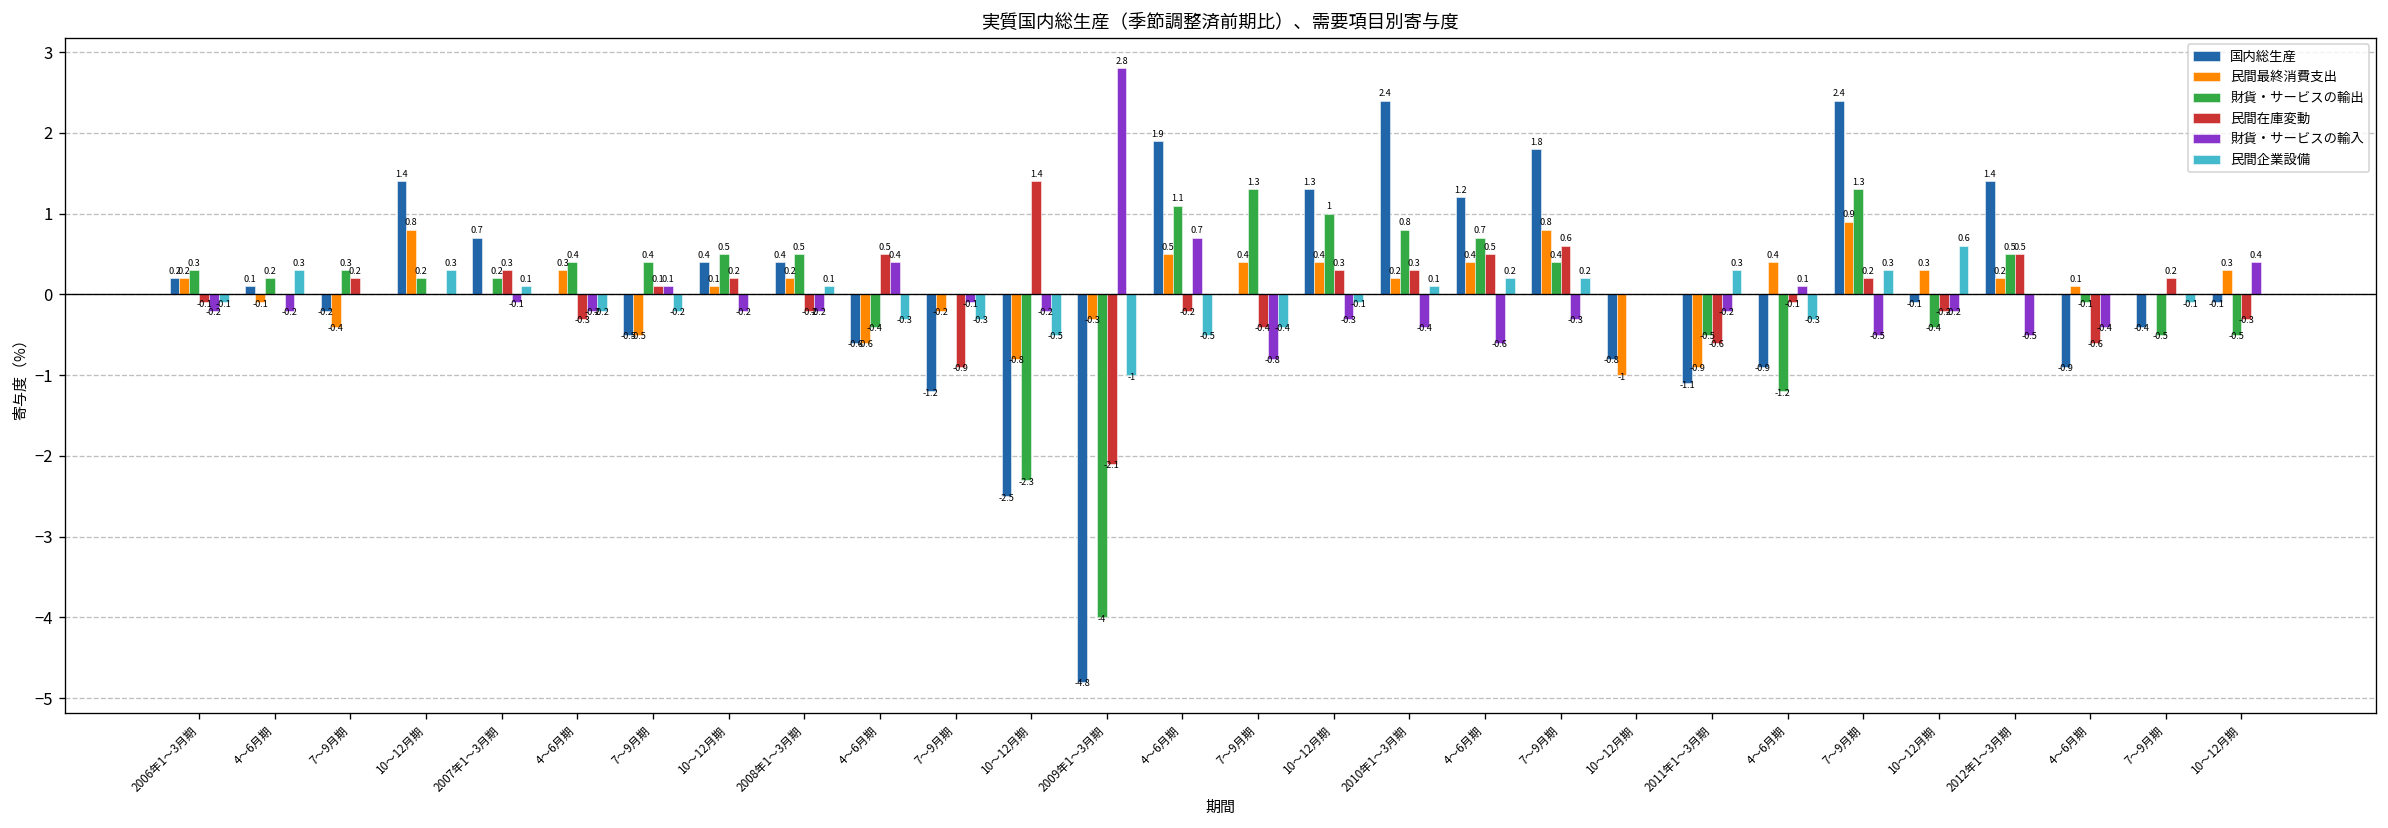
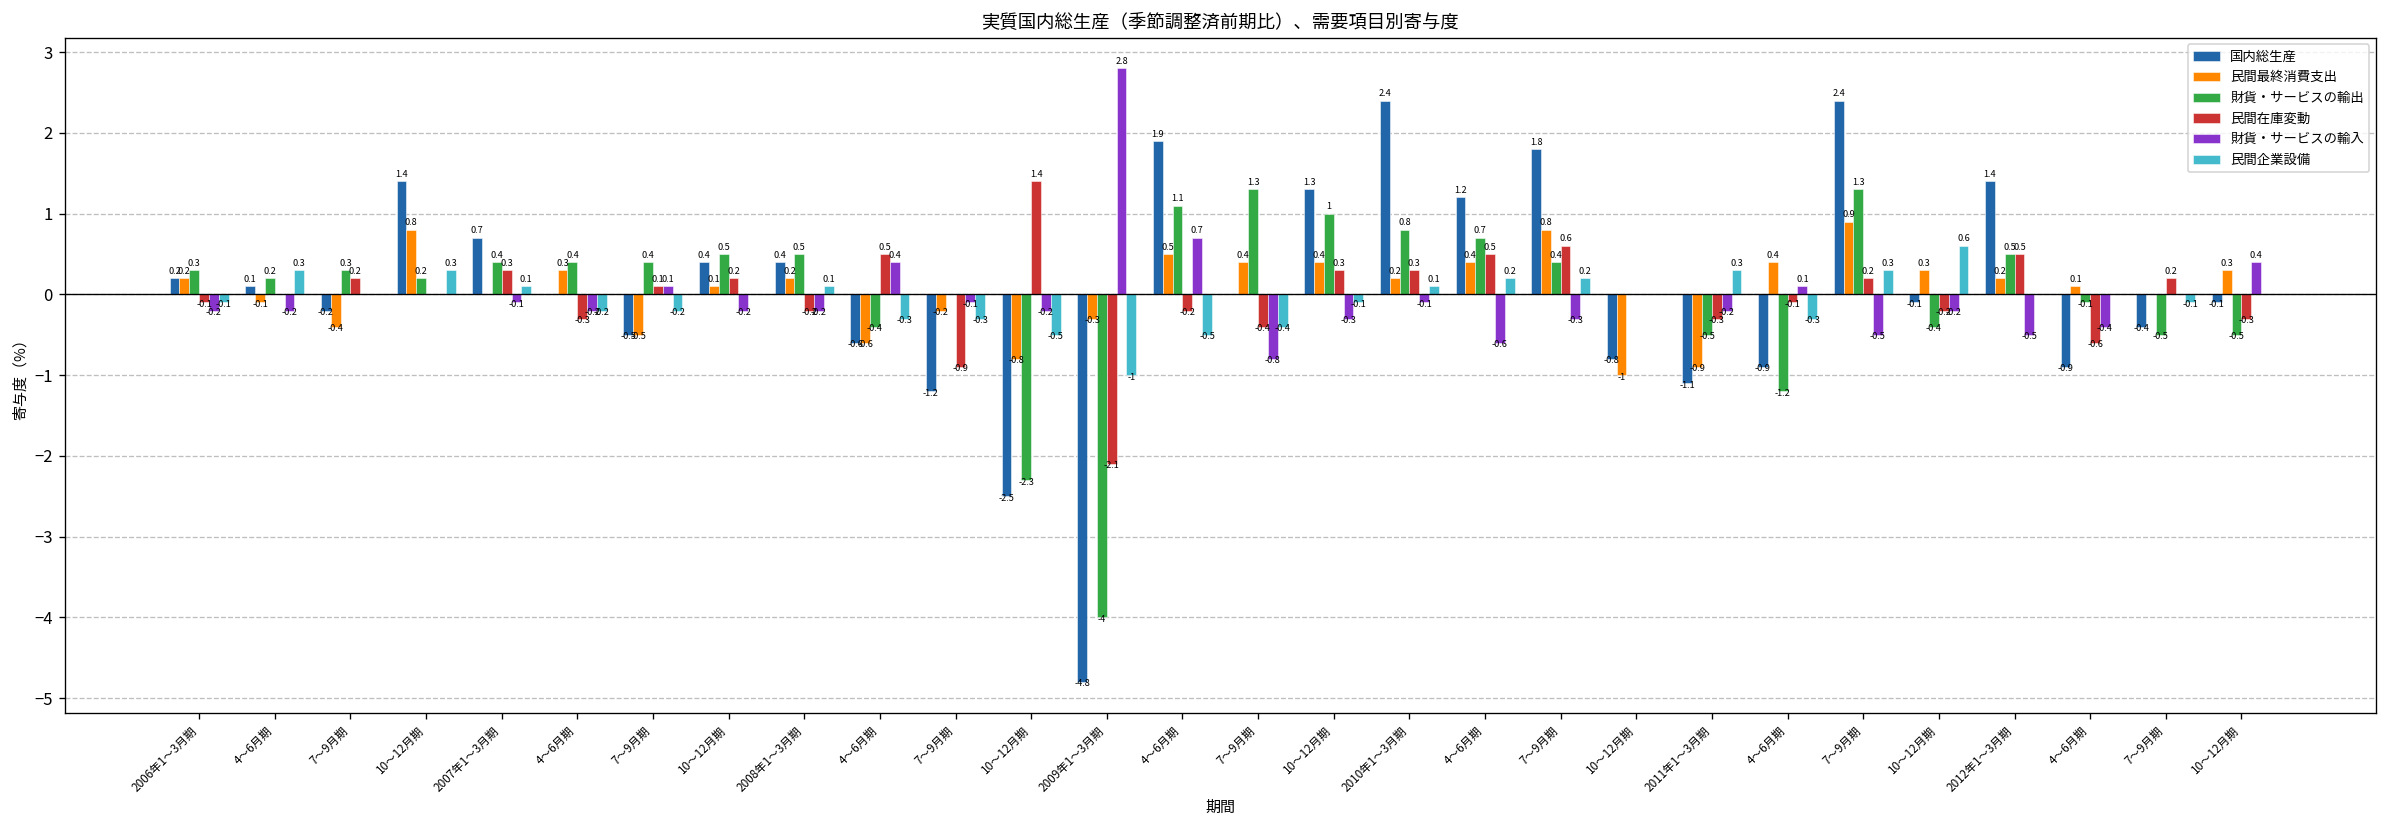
  {
    "国内総生産": {
      "2007年1～3月期": 0.7,
      "2008年1～3月期": 0.4,
      "2009年1～3月期": -4.8,
      "2010年1～3月期": 2.4,
      "2011年1～3月期": -1.1,
      "2012年1～3月期": 1.4
    },
    "民間最終消費支出": {
      "2008年1～3月期": 0.2,
      "2009年1～3月期": -0.3,
      "2010年1～3月期": 0.2,
      "2011年1～3月期": -0.9,
      "2012年1～3月期": 0.2
    },
    "財貨・サービスの輸出": {
      "2006年1～3月期": 0.3,
-     "2007年1～3月期": 0.2,
+     "2007年1～3月期": 0.4,
      "2008年1～3月期": 0.5,
      "2009年1～3月期": -4,
      "2010年1～3月期": 0.8,
      "2011年1～3月期": -0.5
    },
    "民間在庫変動": {
      "2006年1～3月期": -0.1,
      "2007年1～3月期": 0.3,
      "2009年1～3月期": -2.1,
      "2010年1～3月期": 0.3,
-     "2011年1～3月期": -0.6
+     "2011年1～3月期": -0.3
    },
    "財貨・サービスの輸入": {
      "2006年1～3月期": -0.2,
      "2007年1～3月期": -0.1,
      "2009年1～3月期": 2.8,
-     "2010年1～3月期": -0.4,
+     "2010年1～3月期": -0.1,
      "2011年1～3月期": -0.2,
      "2012年1～3月期": -0.5
    },
    "民間企業設備": {
      "2006年1～3月期": -0.1,
      "2007年1～3月期": 0.1,
      "2008年1～3月期": 0.1,
      "2009年1～3月期": -1,
      "2010年1～3月期": 0.1,
      "2011年1～3月期": 0.3
    }
  }
